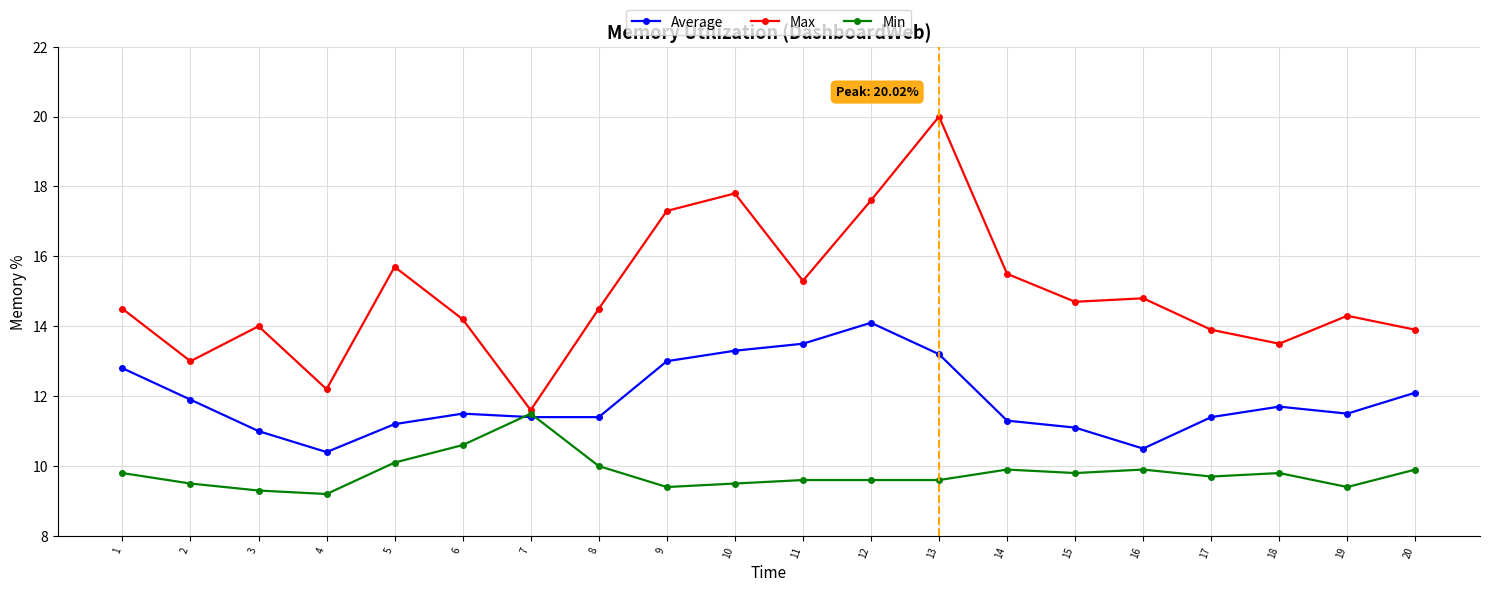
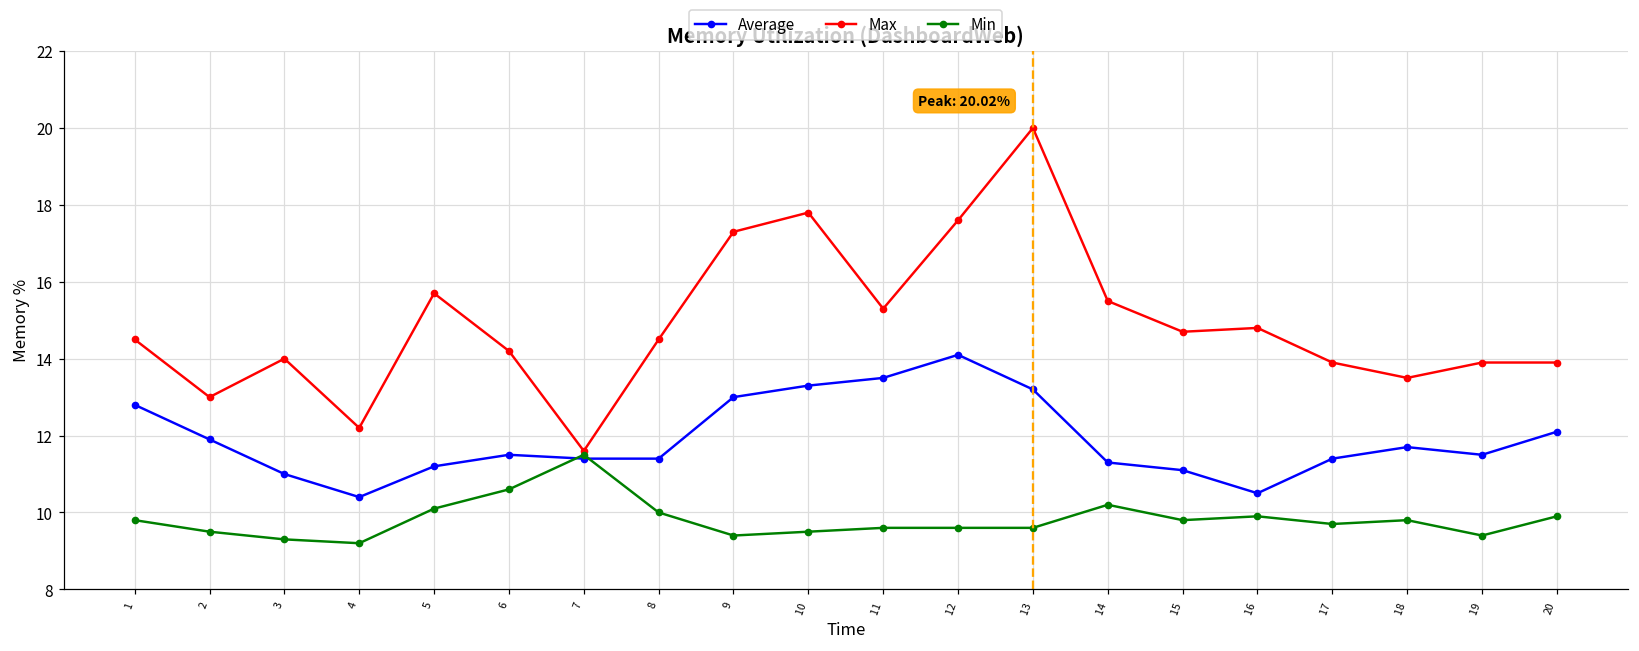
  {
    "Average": {
      "1": 12.8,
      "2": 11.9,
      "3": 11.0,
      "4": 10.4,
      "5": 11.2,
      "6": 11.5,
      "7": 11.4,
      "8": 11.4,
      "9": 13.0,
      "10": 13.3,
      "11": 13.5,
      "12": 14.1,
      "13": 13.2,
      "14": 11.3,
      "15": 11.1,
      "16": 10.5,
      "17": 11.4,
      "18": 11.7,
      "19": 11.5,
      "20": 12.1
    },
    "Max": {
      "1": 14.5,
      "2": 13.0,
      "3": 14.0,
      "4": 12.2,
      "5": 15.7,
      "6": 14.2,
      "7": 11.6,
      "8": 14.5,
      "9": 17.3,
      "10": 17.8,
      "11": 15.3,
      "12": 17.6,
      "13": 20.0,
      "14": 15.5,
      "15": 14.7,
      "16": 14.8,
      "17": 13.9,
      "18": 13.5,
-     "19": 14.3,
+     "19": 13.9,
      "20": 13.9
    },
    "Min": {
      "1": 9.8,
      "2": 9.5,
      "3": 9.3,
      "4": 9.2,
      "5": 10.1,
      "6": 10.6,
      "7": 11.5,
      "8": 10.0,
      "9": 9.4,
      "10": 9.5,
      "11": 9.6,
      "12": 9.6,
      "13": 9.6,
-     "14": 9.9,
+     "14": 10.2,
      "15": 9.8,
      "16": 9.9,
      "17": 9.7,
      "18": 9.8,
      "19": 9.4,
      "20": 9.9
    }
  }
